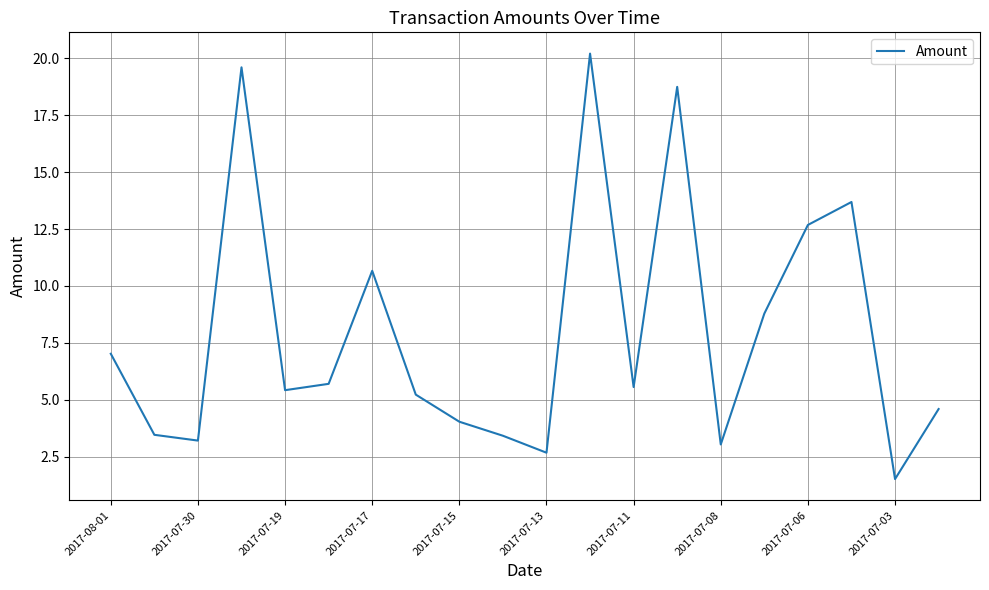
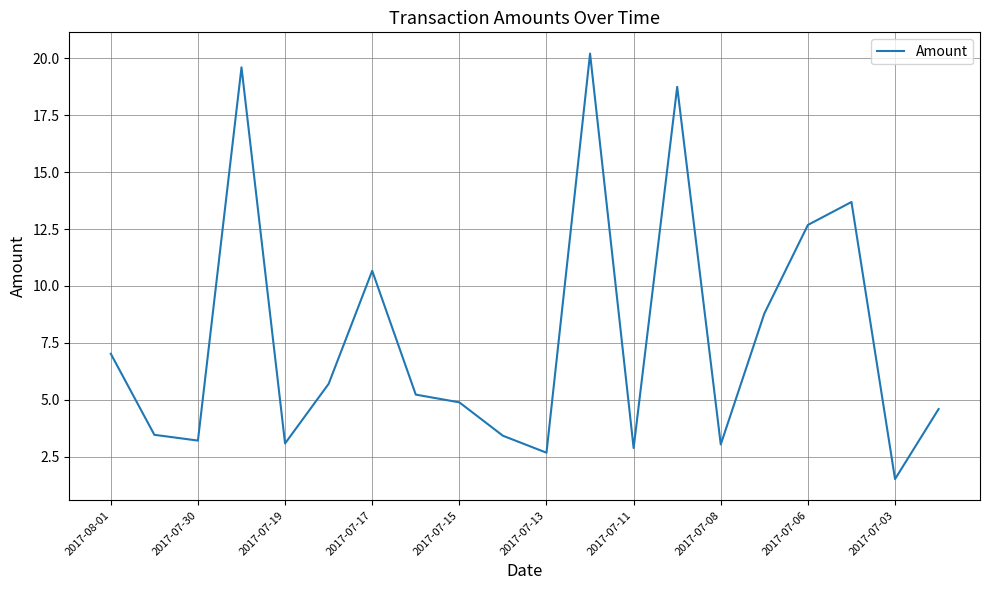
  {
    "2017-08-01": 7.0,
    "2017-07-30": 3.2,
-   "2017-07-19": 5.4,
+   "2017-07-19": 3.1,
    "2017-07-17": 10.7,
-   "2017-07-15": 4.0,
+   "2017-07-15": 4.9,
    "2017-07-13": 2.7,
-   "2017-07-11": 5.6,
+   "2017-07-11": 2.9,
    "2017-07-08": 3.0,
    "2017-07-06": 12.7,
    "2017-07-03": 1.5
  }
